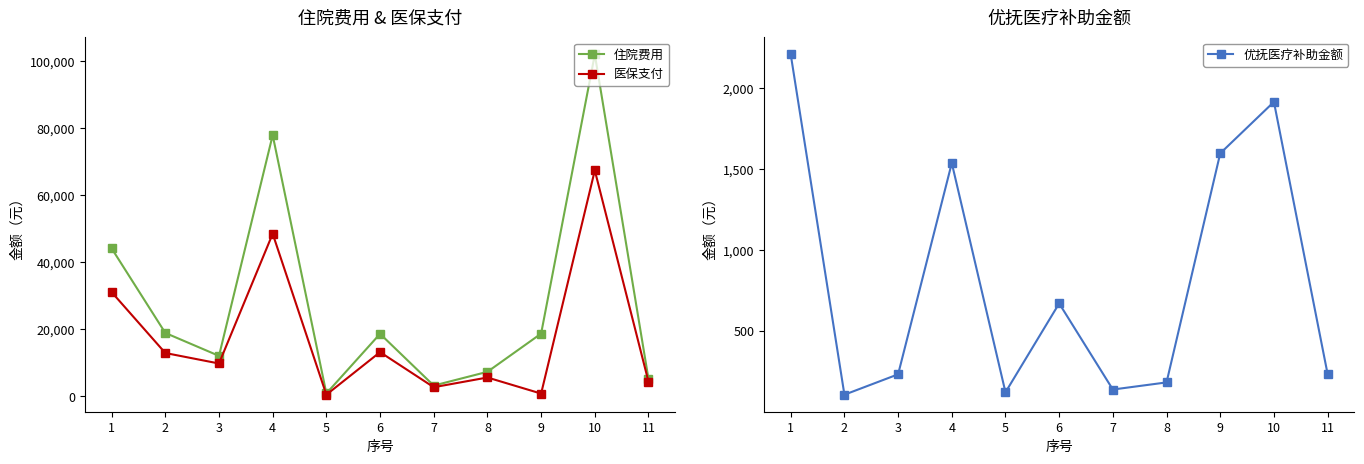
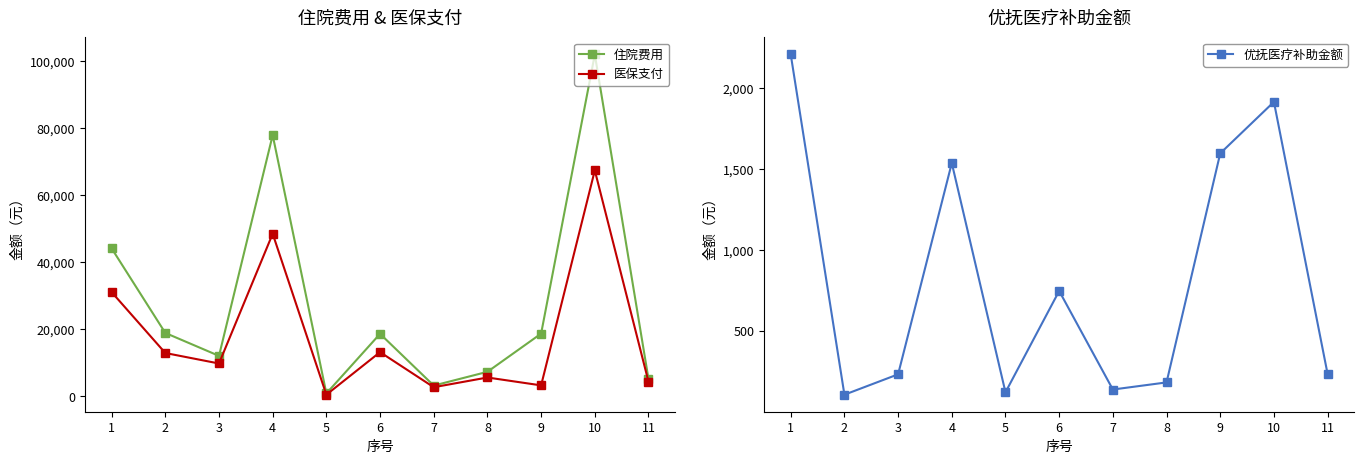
  {
    "住院费用 & 医保支付": {
      "住院费用": {
        "1": "44,000",
        "2": "19,000",
        "3": "12,000",
        "4": "78,000",
        "6": "19,000",
        "8": "7,000",
        "9": "19,000",
        "11": "5,000"
      },
      "医保支付": {
        "1": "31,000",
        "2": "13,000",
        "3": "10,000",
        "4": "48,000",
        "6": "13,000",
        "8": "6,000",
-       "9": "1,000",
+       "9": "3,000",
        "10": "67,000",
        "11": "4,000"
      }
    },
    "优抚医疗补助金额": {
      "1": "2,210",
      "2": "110",
      "3": "230",
      "4": "1,540",
      "5": "120",
-     "6": "670",
+     "6": "750",
      "7": "140",
      "8": "180",
      "9": "1,600",
      "10": "1,920",
      "11": "230"
    }
  }
